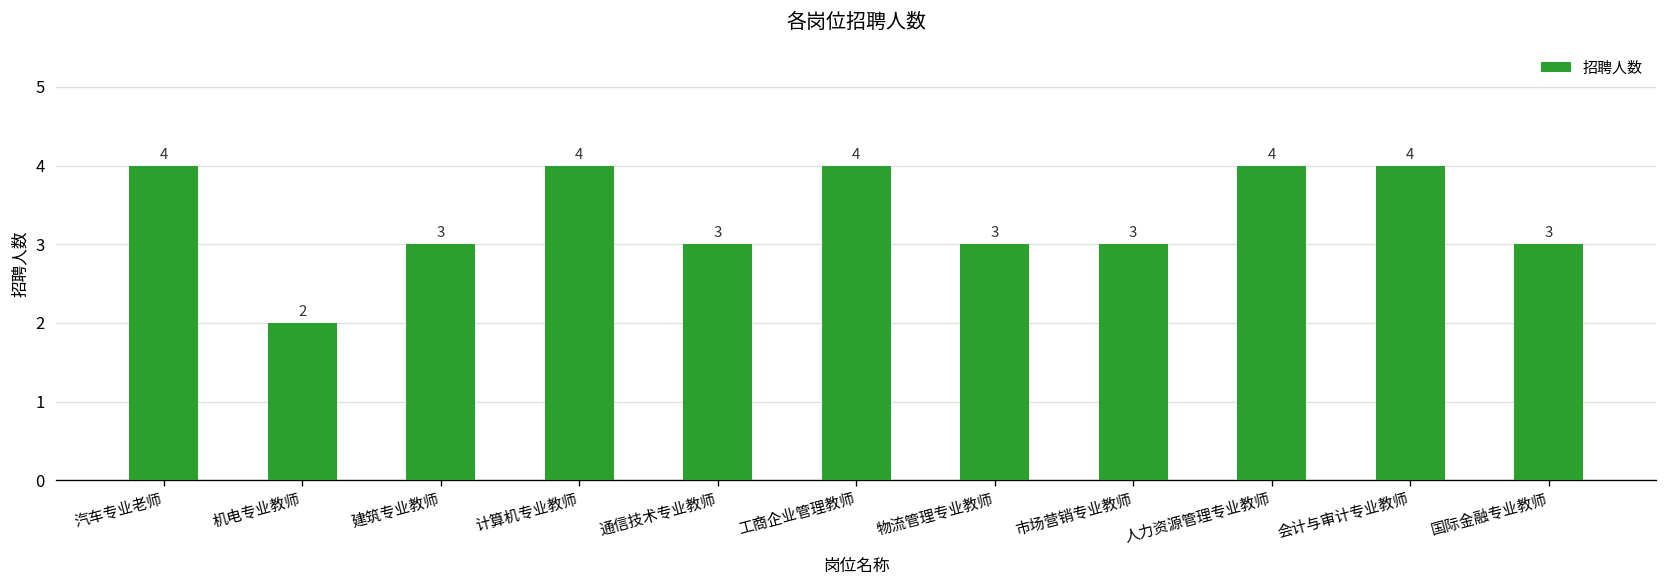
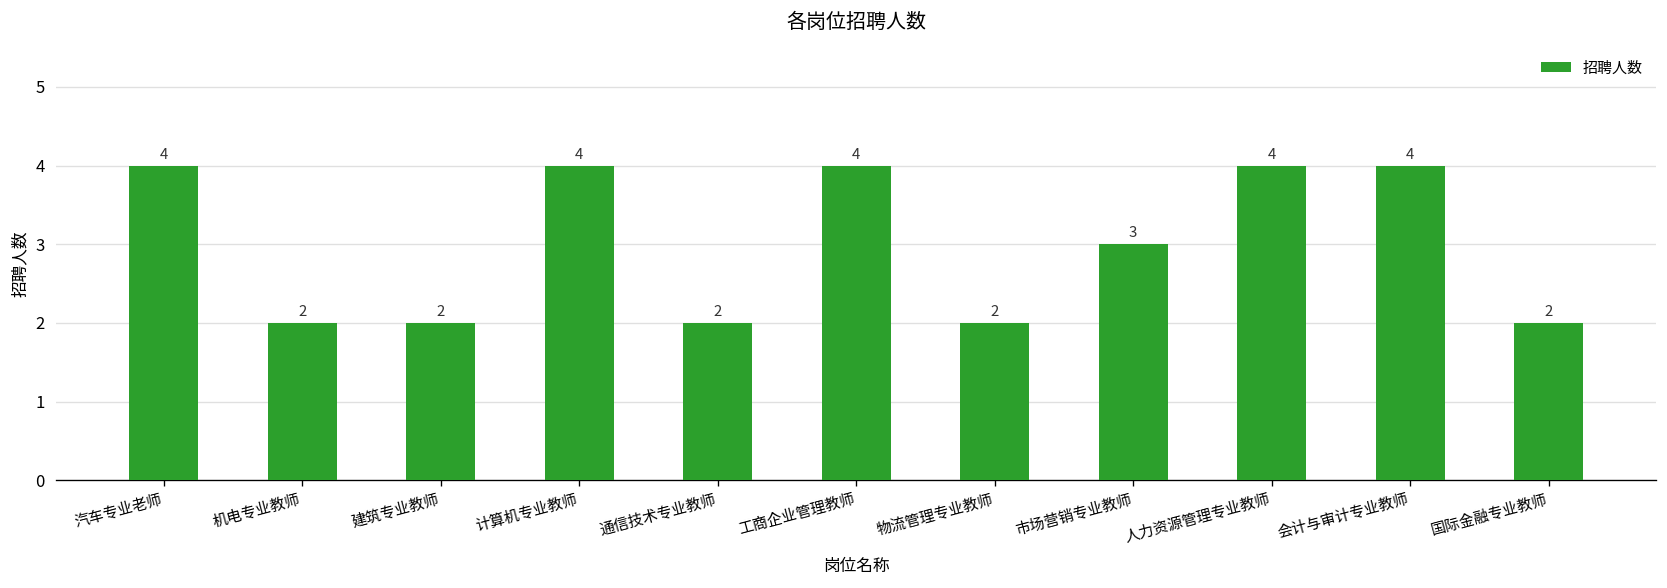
  {
    "汽车专业老师": 4,
    "机电专业教师": 2,
-   "建筑专业教师": 3,
+   "建筑专业教师": 2,
    "计算机专业教师": 4,
-   "通信技术专业教师": 3,
+   "通信技术专业教师": 2,
    "工商企业管理教师": 4,
-   "物流管理专业教师": 3,
+   "物流管理专业教师": 2,
    "市场营销专业教师": 3,
    "人力资源管理专业教师": 4,
    "会计与审计专业教师": 4,
-   "国际金融专业教师": 3
+   "国际金融专业教师": 2
  }
